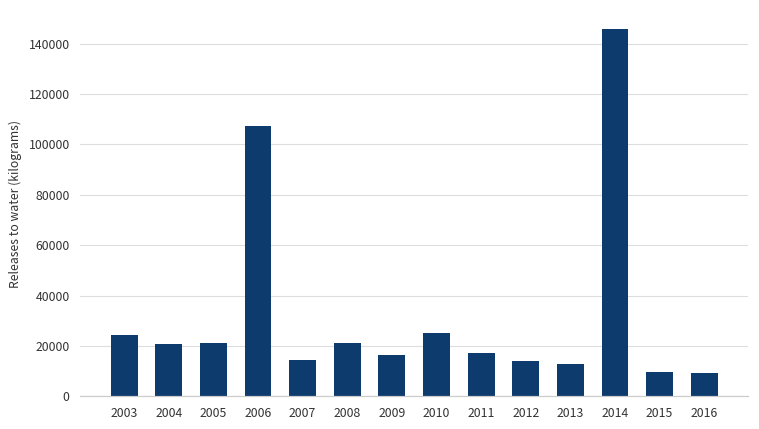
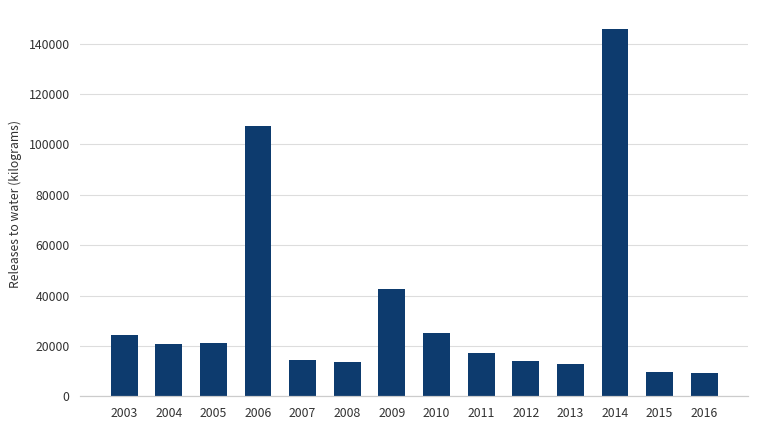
  {
    "2003": 24000,
    "2004": 21000,
    "2005": 21000,
    "2006": 108000,
    "2007": 14000,
-   "2008": 21000,
-   "2009": 16000,
+   "2008": 14000,
+   "2009": 43000,
    "2010": 25000,
    "2011": 17000,
    "2012": 14000,
    "2013": 13000,
    "2014": 146000,
    "2015": 10000,
    "2016": 9000
  }
